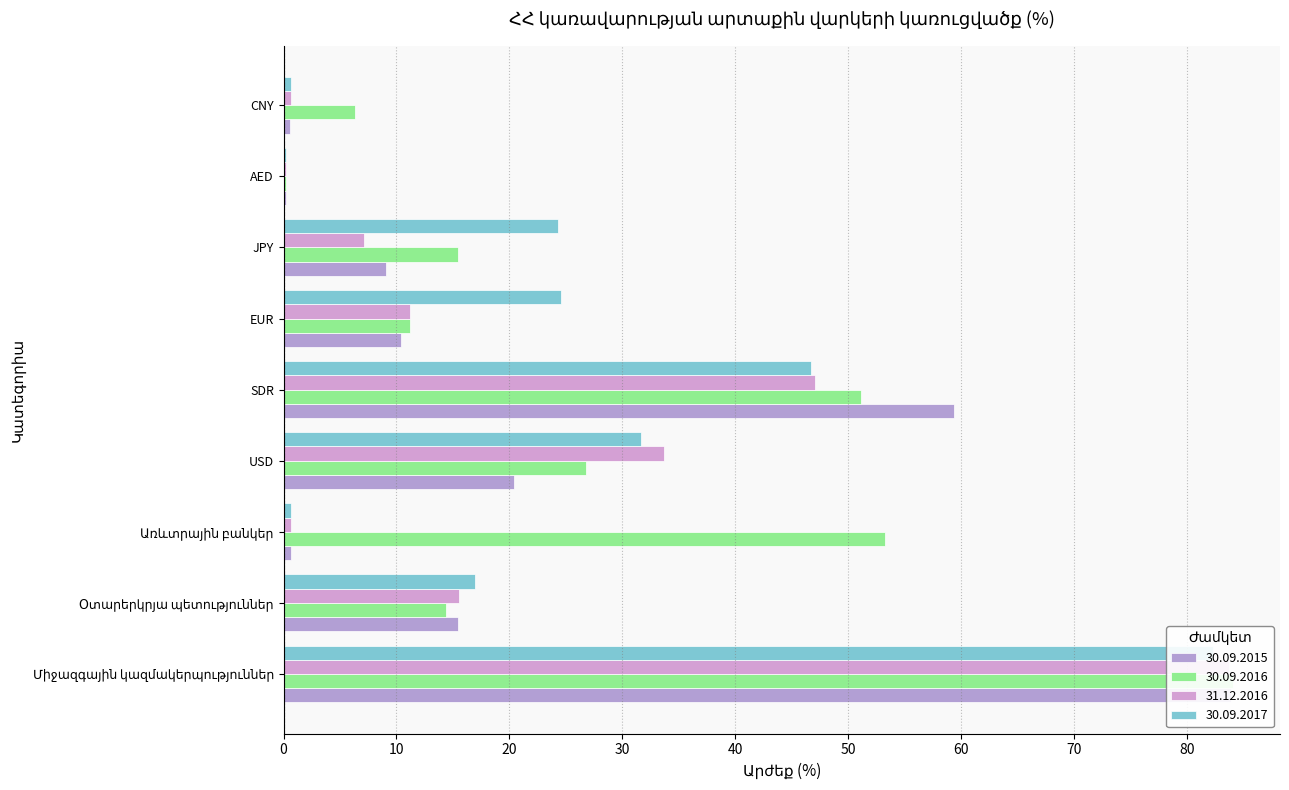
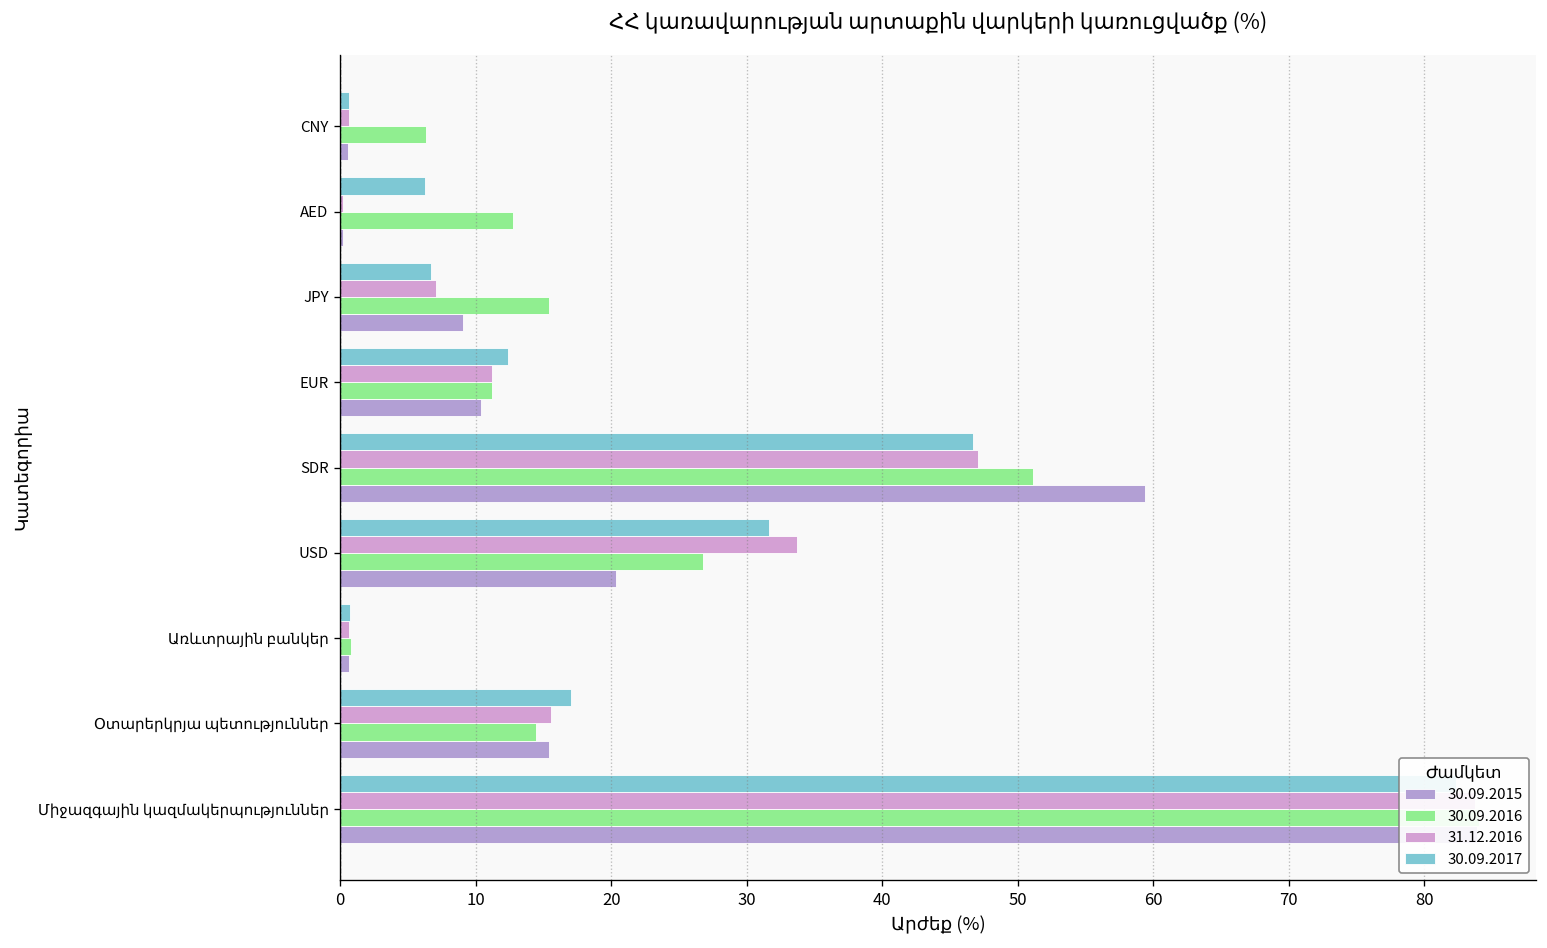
  {
    "30.09.2016": {
      "CNY": 6.3,
-     "AED": 0.2,
+     "AED": 12.8,
      "JPY": 15.4,
      "EUR": 11.2,
      "SDR": 51.1,
      "USD": 26.8,
-     "Առևտրային բանկեր": 53.3,
+     "Առևտրային բանկեր": 0.8,
      "Օտարերկրյա պետություններ": 14.4
    },
    "30.09.2017": {
      "CNY": 0.7,
-     "AED": 0.2,
-     "JPY": 24.3,
-     "EUR": 24.6,
+     "AED": 6.3,
+     "JPY": 6.7,
+     "EUR": 12.4,
      "SDR": 46.7,
      "USD": 31.7,
      "Առևտրային բանկեր": 0.7,
      "Օտարերկրյա պետություններ": 17.0
    }
  }
